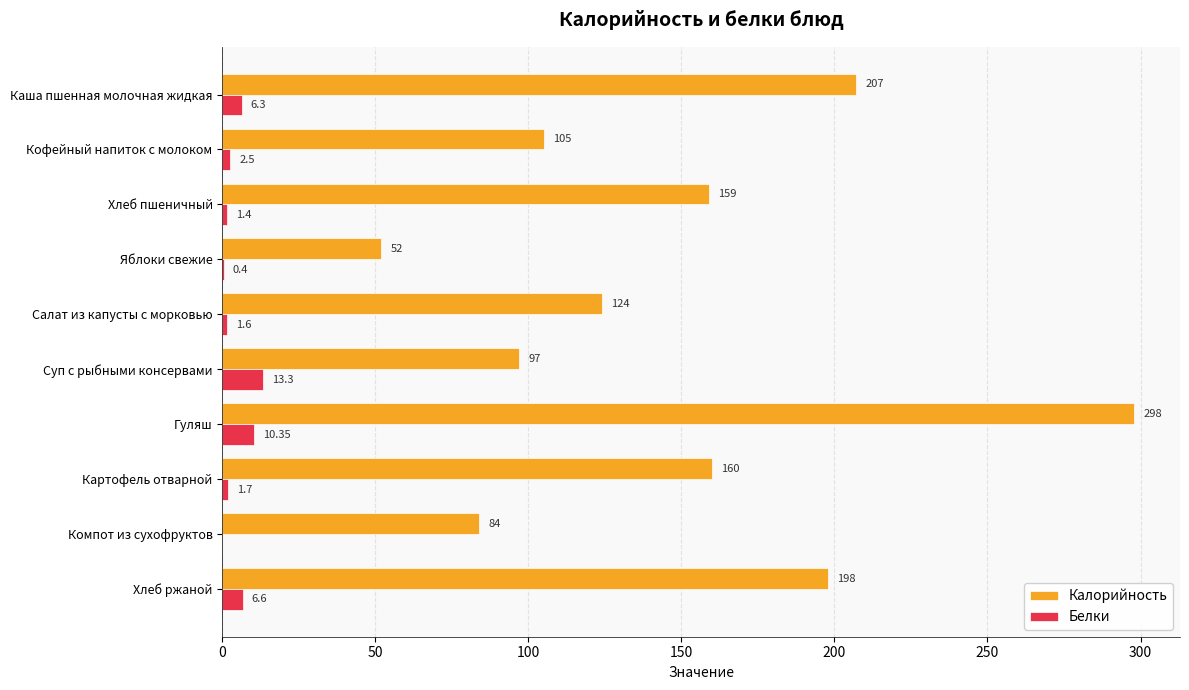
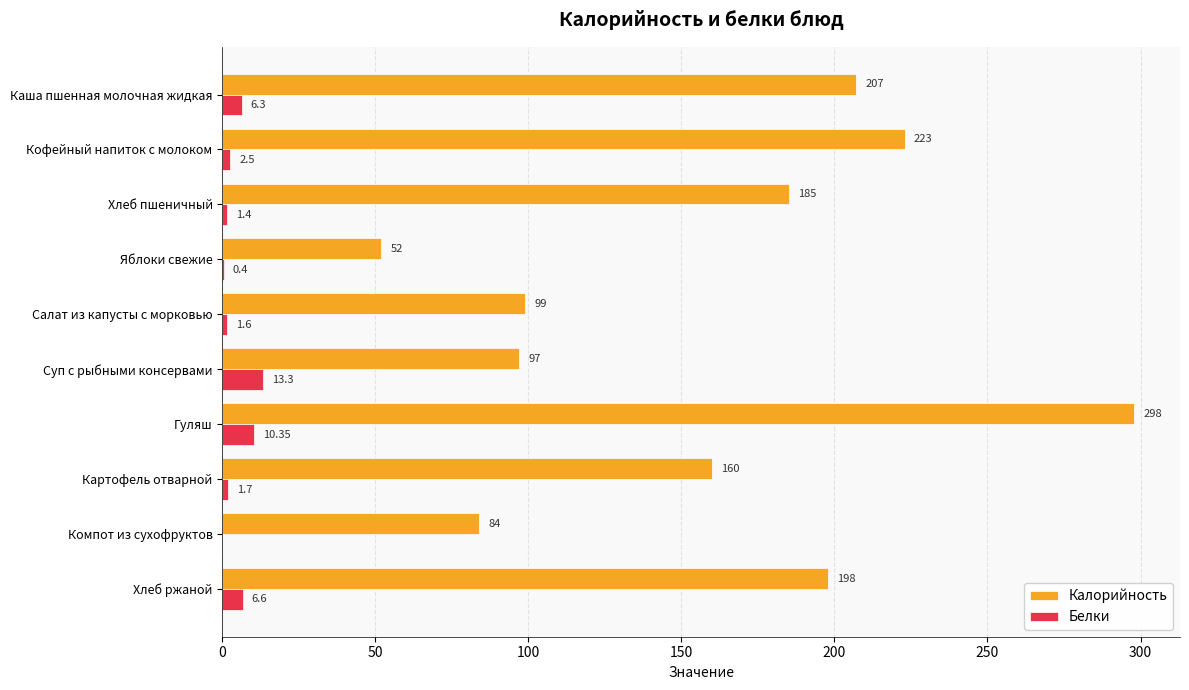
  {
    "Калорийность": {
      "Каша пшенная молочная жидкая": 207,
-     "Кофейный напиток с молоком": 105,
-     "Хлеб пшеничный": 159,
+     "Кофейный напиток с молоком": 223,
+     "Хлеб пшеничный": 185,
      "Яблоки свежие": 52,
-     "Салат из капусты с морковью": 124,
+     "Салат из капусты с морковью": 99,
      "Суп с рыбными консервами": 97,
      "Гуляш": 298,
      "Картофель отварной": 160,
      "Компот из сухофруктов": 84,
      "Хлеб ржаной": 198
    },
    "Белки": {
      "Каша пшенная молочная жидкая": 6.3,
      "Кофейный напиток с молоком": 2.5,
      "Хлеб пшеничный": 1.4,
      "Яблоки свежие": 0.4,
      "Салат из капусты с морковью": 1.6,
      "Суп с рыбными консервами": 13.3,
      "Гуляш": 10.35,
      "Картофель отварной": 1.7,
      "Хлеб ржаной": 6.6
    }
  }
